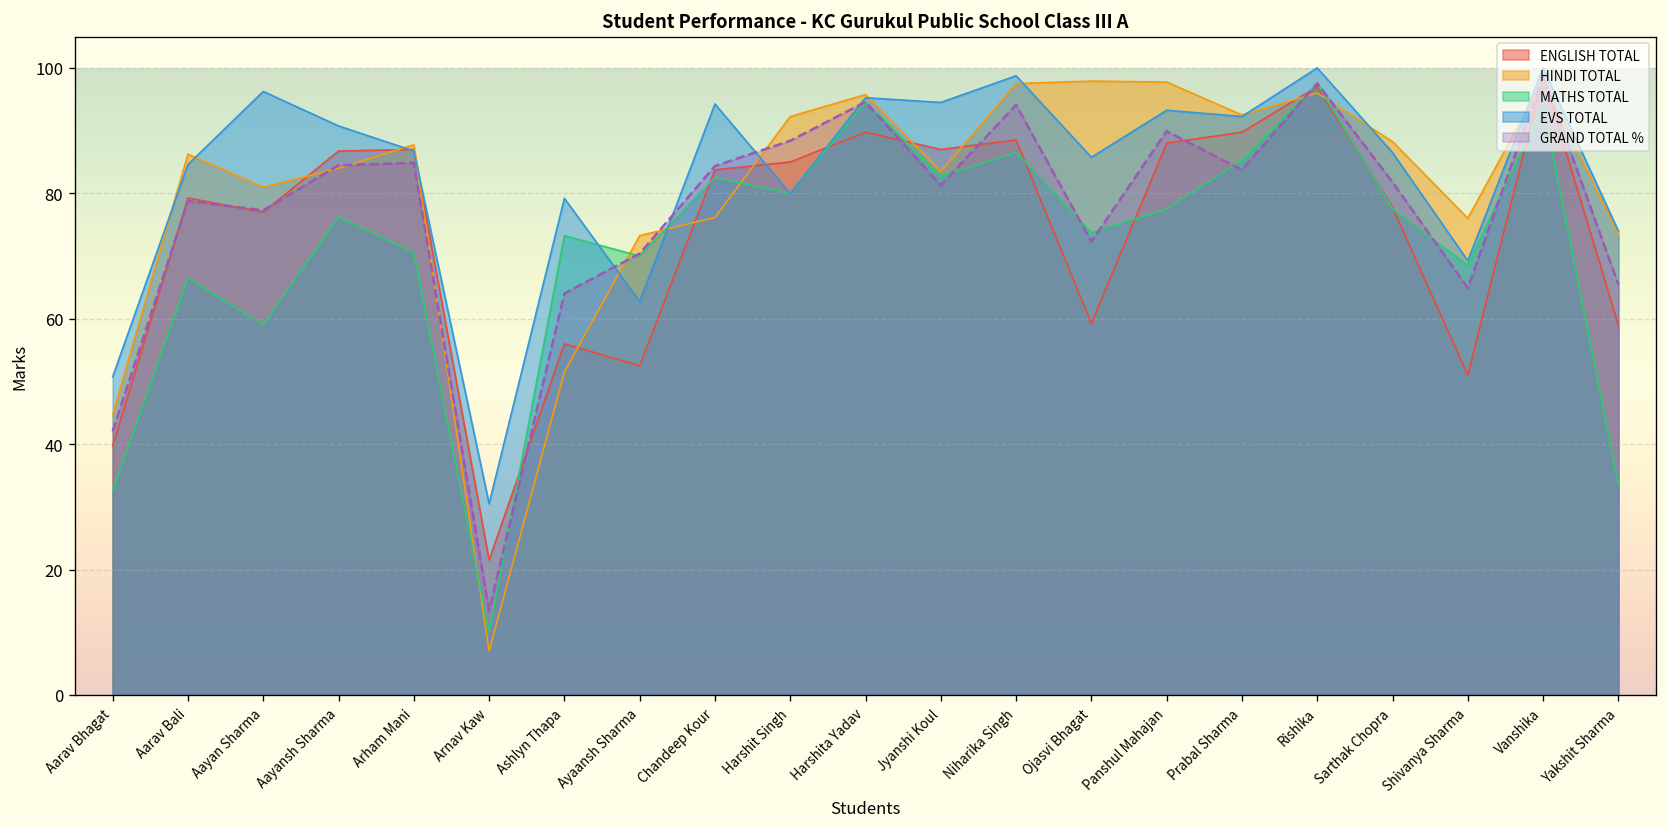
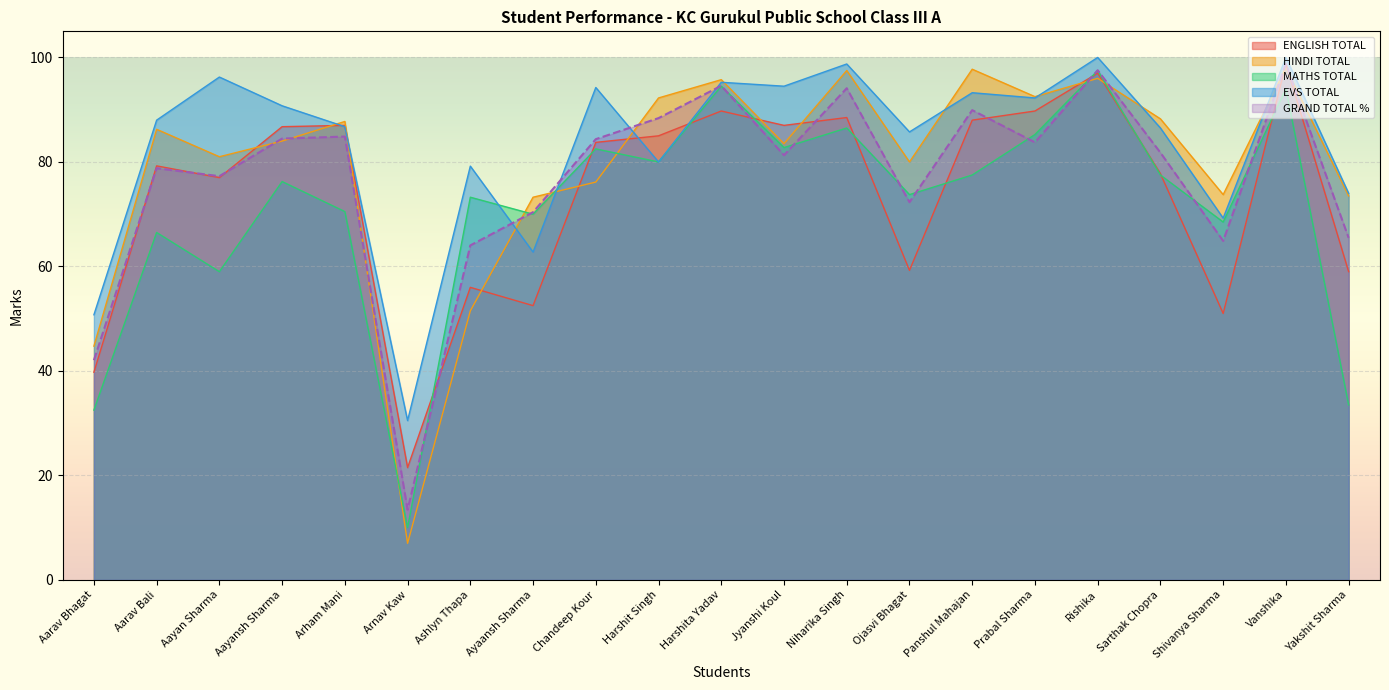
  {
    "ENGLISH TOTAL": {
      "Aarav Bhagat": 40,
      "Aayansh Sharma": 87,
      "Arnav Kaw": 22,
      "Ashlyn Thapa": 56,
      "Ayaansh Sharma": 53,
      "Chandeep Kour": 84,
      "Harshit Singh": 85,
      "Harshita Yadav": 90,
      "Jyanshi Koul": 87,
      "Niharika Singh": 89,
      "Ojasvi Bhagat": 59,
      "Panshul Mahajan": 88,
      "Prabal Sharma": 90,
      "Rishika": 97,
      "Shivanya Sharma": 51,
      "Yakshit Sharma": 59
    },
    "HINDI TOTAL": {
      "Aarav Bhagat": 45,
      "Aarav Bali": 86,
      "Aayan Sharma": 81,
      "Arham Mani": 88,
      "Arnav Kaw": 7,
      "Ashlyn Thapa": 52,
      "Ayaansh Sharma": 73,
      "Chandeep Kour": 76,
      "Harshit Singh": 92,
      "Harshita Yadav": 96,
      "Jyanshi Koul": 84,
      "Niharika Singh": 98,
-     "Ojasvi Bhagat": 98,
+     "Ojasvi Bhagat": 80,
      "Panshul Mahajan": 98,
      "Rishika": 96,
      "Sarthak Chopra": 88,
-     "Shivanya Sharma": 76,
+     "Shivanya Sharma": 74,
      "Yakshit Sharma": 74
    },
    "MATHS TOTAL": {
      "Aarav Bhagat": 33,
      "Aarav Bali": 67,
      "Aayan Sharma": 59,
      "Aayansh Sharma": 76,
      "Arham Mani": 71,
      "Arnav Kaw": 10,
      "Ashlyn Thapa": 73,
      "Chandeep Kour": 83,
      "Jyanshi Koul": 83,
      "Niharika Singh": 87,
      "Ojasvi Bhagat": 74,
      "Panshul Mahajan": 78,
      "Prabal Sharma": 85,
      "Shivanya Sharma": 69,
      "Yakshit Sharma": 34
    },
    "EVS TOTAL": {
      "Aarav Bhagat": 51,
-     "Aarav Bali": 85,
+     "Aarav Bali": 88,
      "Aayan Sharma": 96,
      "Aayansh Sharma": 91,
      "Arnav Kaw": 31,
      "Ashlyn Thapa": 79,
      "Ayaansh Sharma": 63,
      "Chandeep Kour": 94,
      "Harshita Yadav": 95,
      "Jyanshi Koul": 95,
      "Niharika Singh": 99,
      "Ojasvi Bhagat": 86,
      "Panshul Mahajan": 93,
      "Rishika": 100,
      "Sarthak Chopra": 87,
      "Shivanya Sharma": 69,
      "Yakshit Sharma": 74
    },
    "GRAND TOTAL %": {
      "Aarav Bhagat": 42,
      "Arham Mani": 85,
      "Arnav Kaw": 13,
      "Ashlyn Thapa": 64,
      "Chandeep Kour": 84,
      "Harshit Singh": 88,
      "Jyanshi Koul": 81,
      "Niharika Singh": 94,
      "Ojasvi Bhagat": 72,
      "Panshul Mahajan": 90,
      "Prabal Sharma": 84,
      "Sarthak Chopra": 82,
      "Shivanya Sharma": 65,
      "Yakshit Sharma": 65
    }
  }
